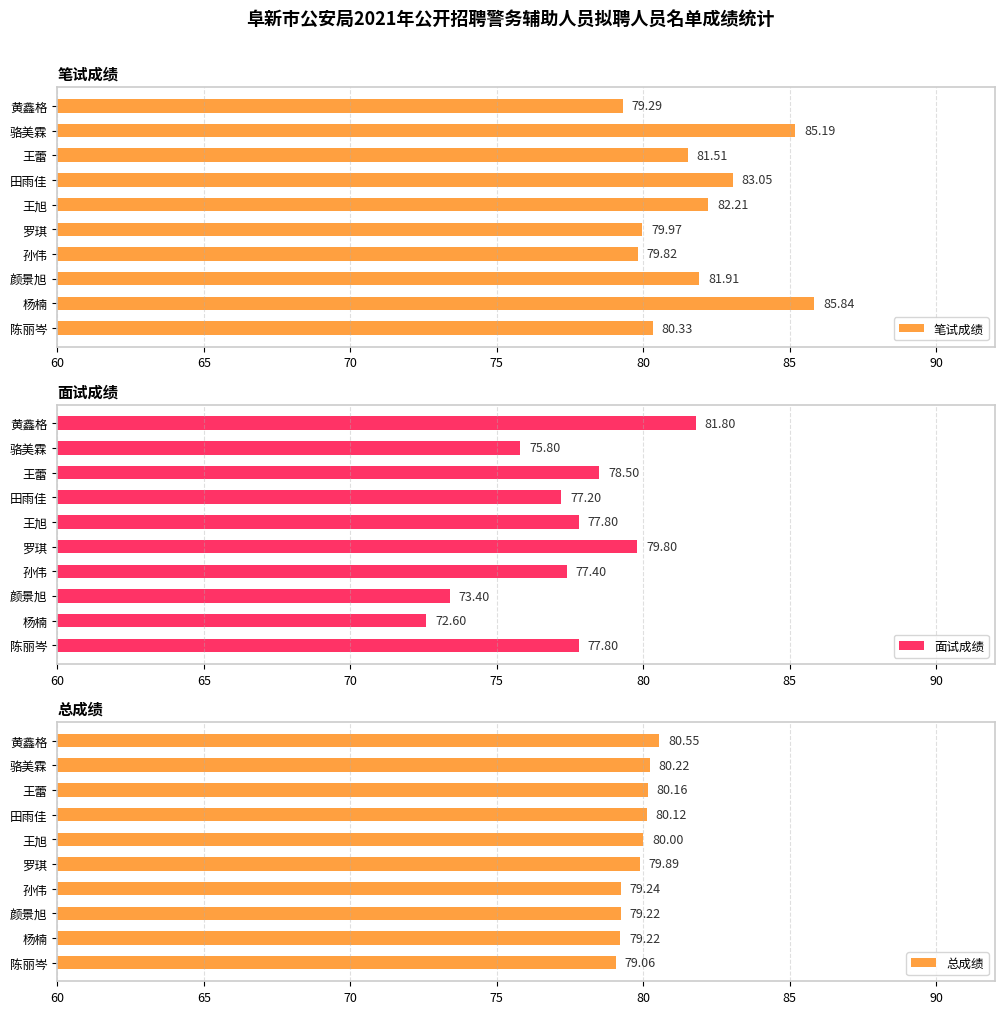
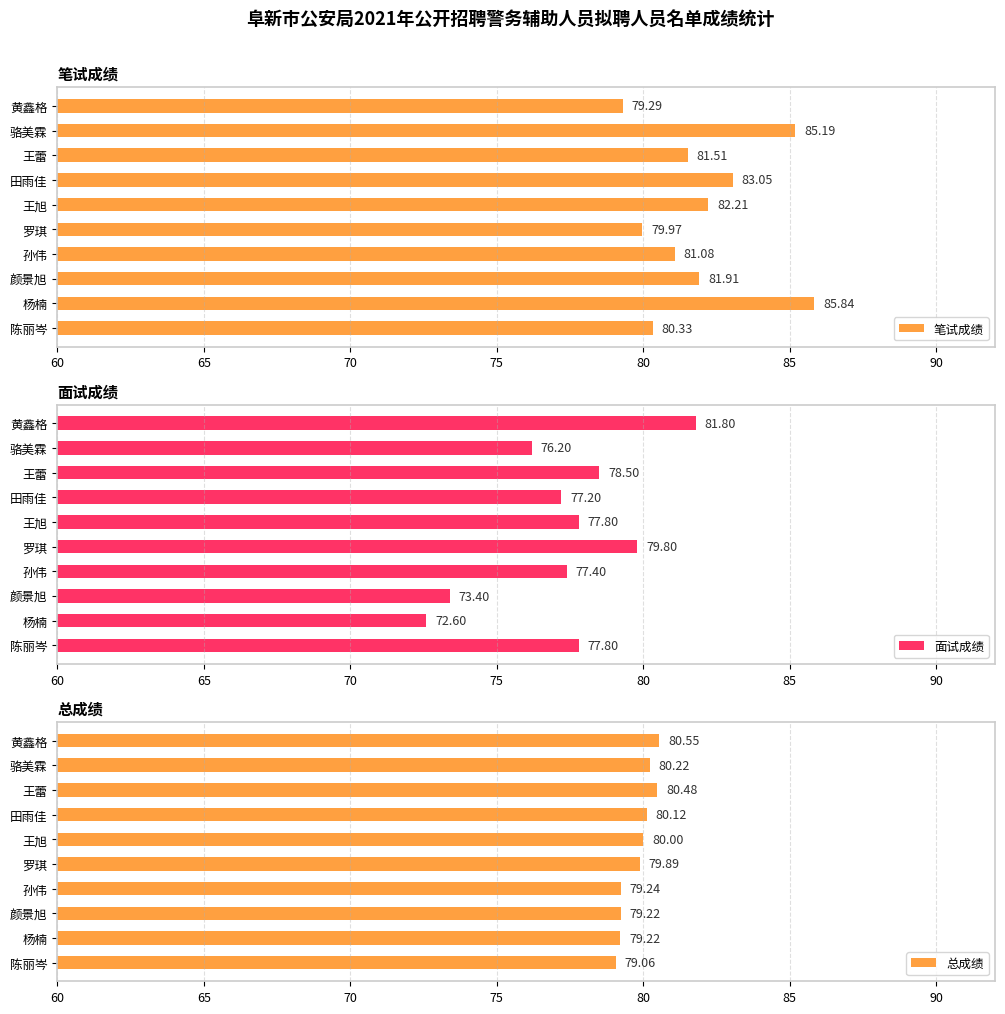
  {
    "笔试成绩": {
      "黄鑫格": 79.29,
      "骆美霖": 85.19,
      "王蕾": 81.51,
      "田雨佳": 83.05,
      "王旭": 82.21,
      "罗琪": 79.97,
-     "孙伟": 79.82,
+     "孙伟": 81.08,
      "颜景旭": 81.91,
      "杨楠": 85.84,
      "陈丽岑": 80.33
    },
    "面试成绩": {
      "黄鑫格": 81.80,
-     "骆美霖": 75.80,
+     "骆美霖": 76.20,
      "王蕾": 78.50,
      "田雨佳": 77.20,
      "王旭": 77.80,
      "罗琪": 79.80,
      "孙伟": 77.40,
      "颜景旭": 73.40,
      "杨楠": 72.60,
      "陈丽岑": 77.80
    },
    "总成绩": {
      "黄鑫格": 80.55,
      "骆美霖": 80.22,
-     "王蕾": 80.16,
+     "王蕾": 80.48,
      "田雨佳": 80.12,
      "王旭": 80.00,
      "罗琪": 79.89,
      "孙伟": 79.24,
      "颜景旭": 79.22,
      "杨楠": 79.22,
      "陈丽岑": 79.06
    }
  }
